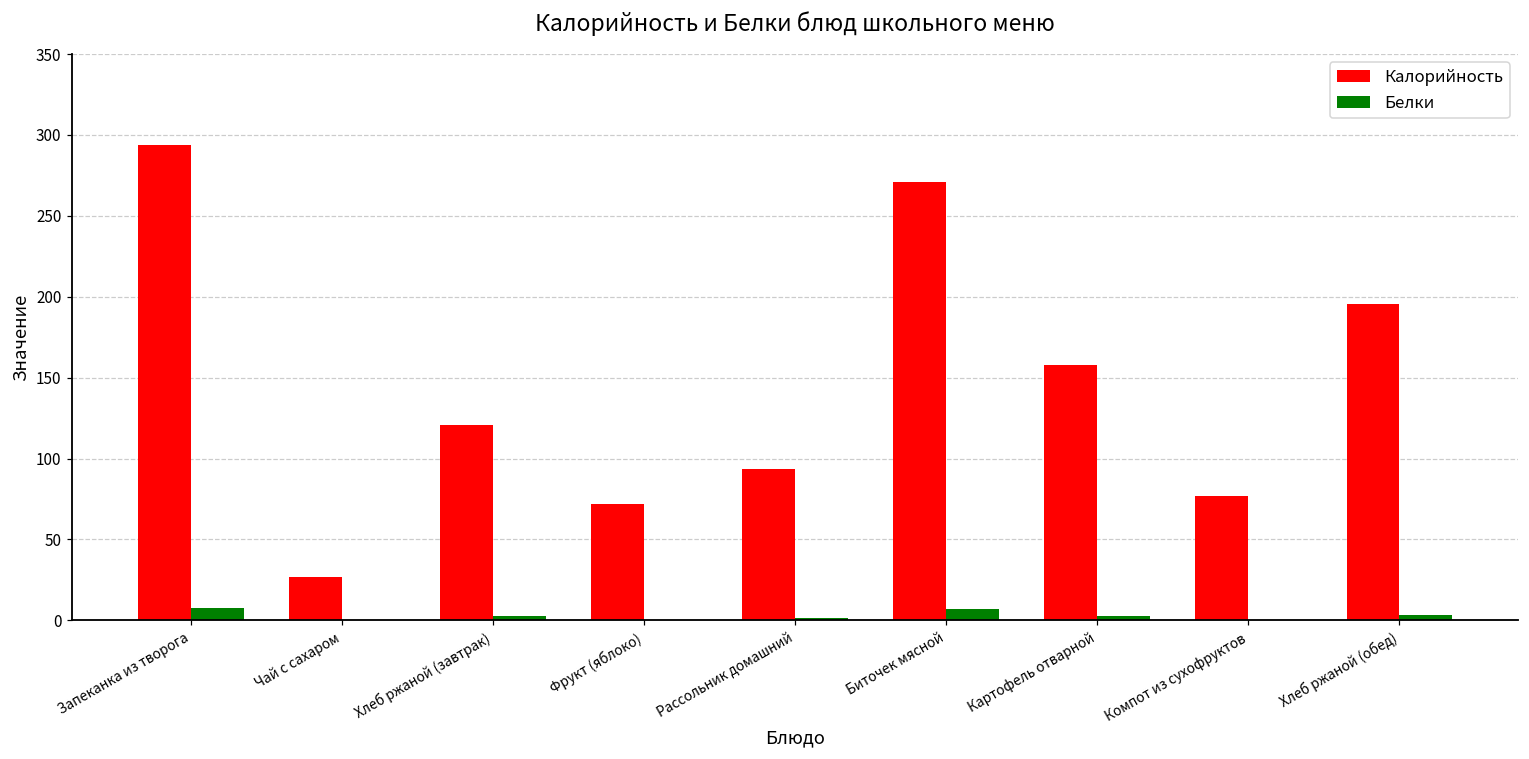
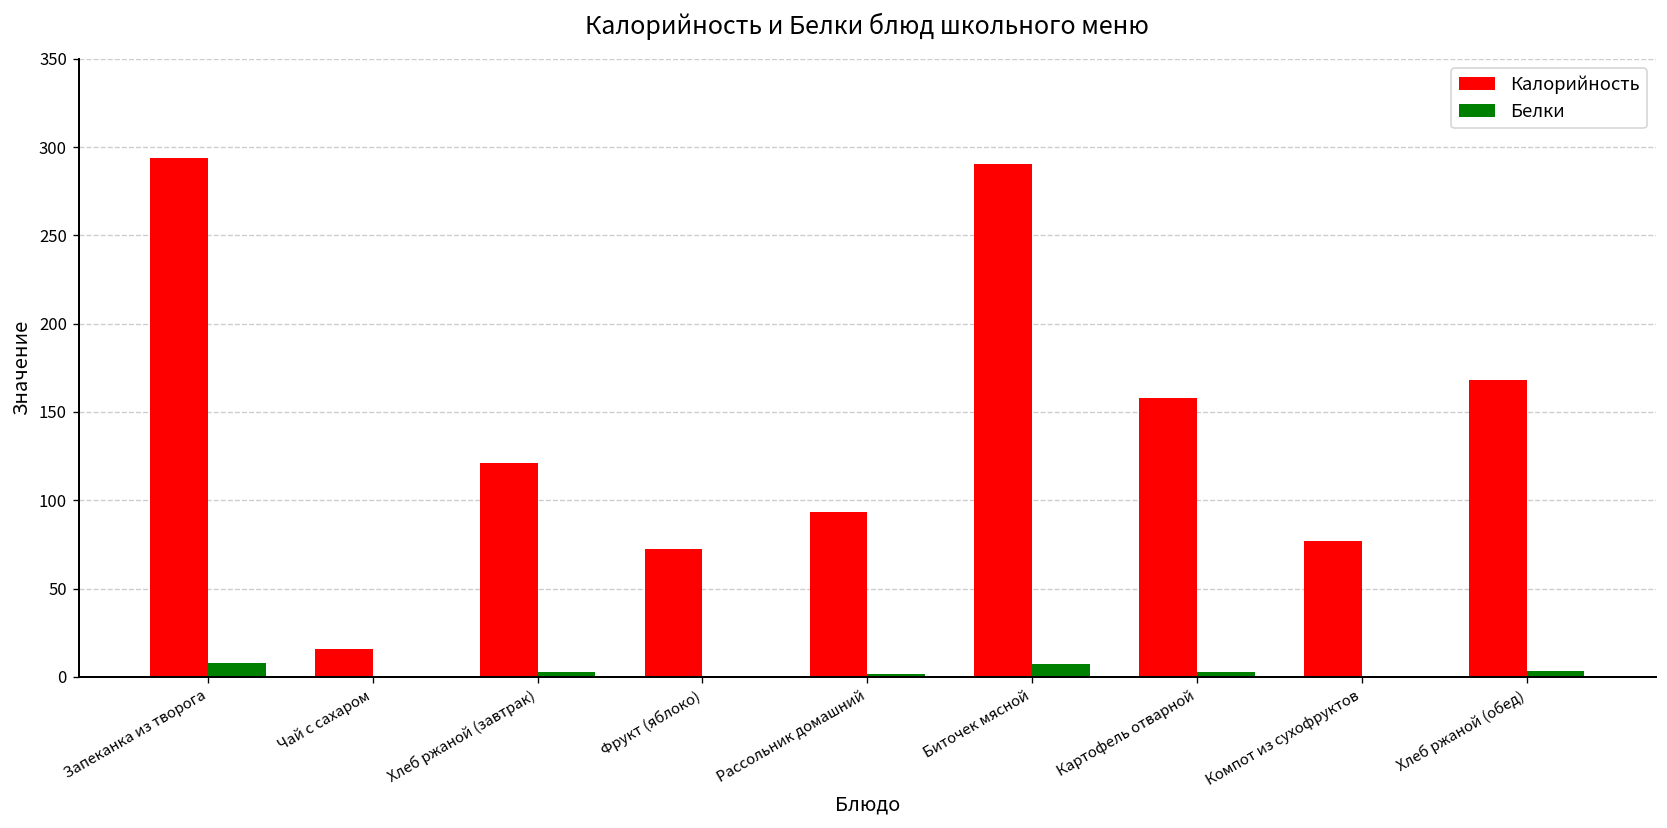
  {
    "Калорийность": {
      "Запеканка из творога": 294,
-     "Чай с сахаром": 27,
+     "Чай с сахаром": 16,
      "Хлеб ржаной (завтрак)": 121,
      "Фрукт (яблоко)": 72,
      "Рассольник домашний": 93,
-     "Биточек мясной": 271,
+     "Биточек мясной": 290,
      "Картофель отварной": 158,
      "Компот из сухофруктов": 77,
-     "Хлеб ржаной (обед)": 196
+     "Хлеб ржаной (обед)": 168
    },
    "Белки": {
      "Запеканка из творога": 8,
      "Хлеб ржаной (завтрак)": 3,
      "Биточек мясной": 7,
      "Картофель отварной": 3,
      "Хлеб ржаной (обед)": 4
    }
  }
